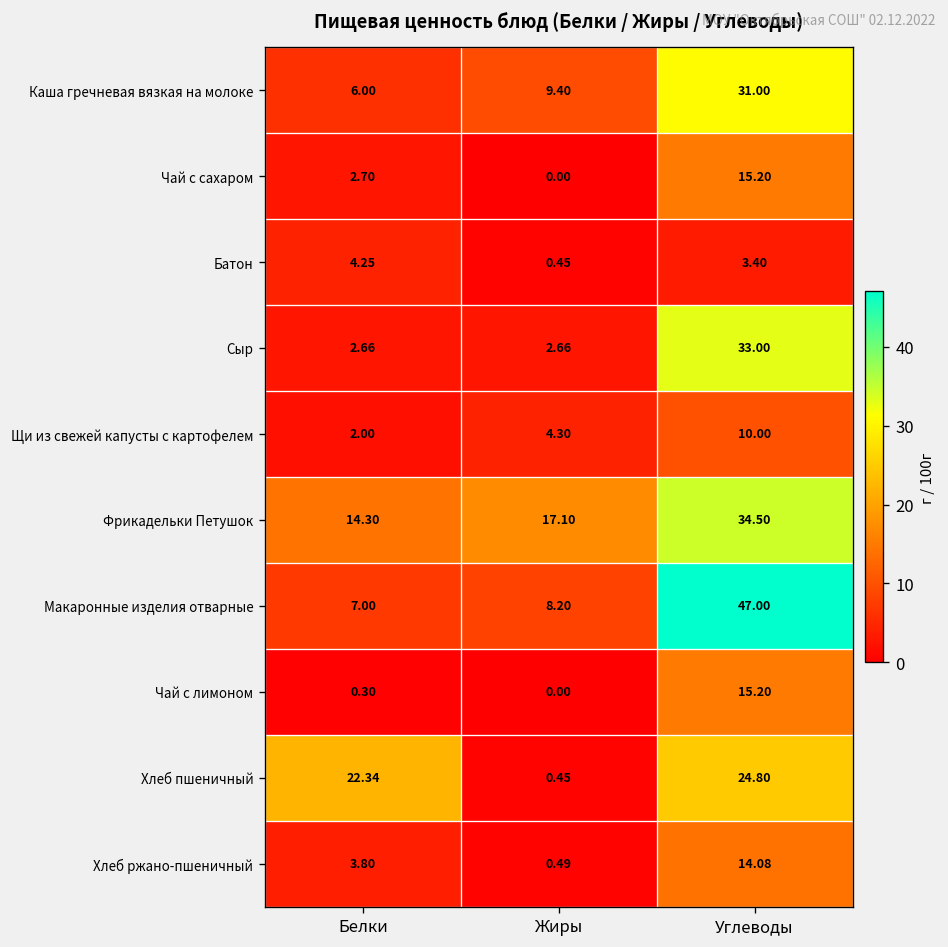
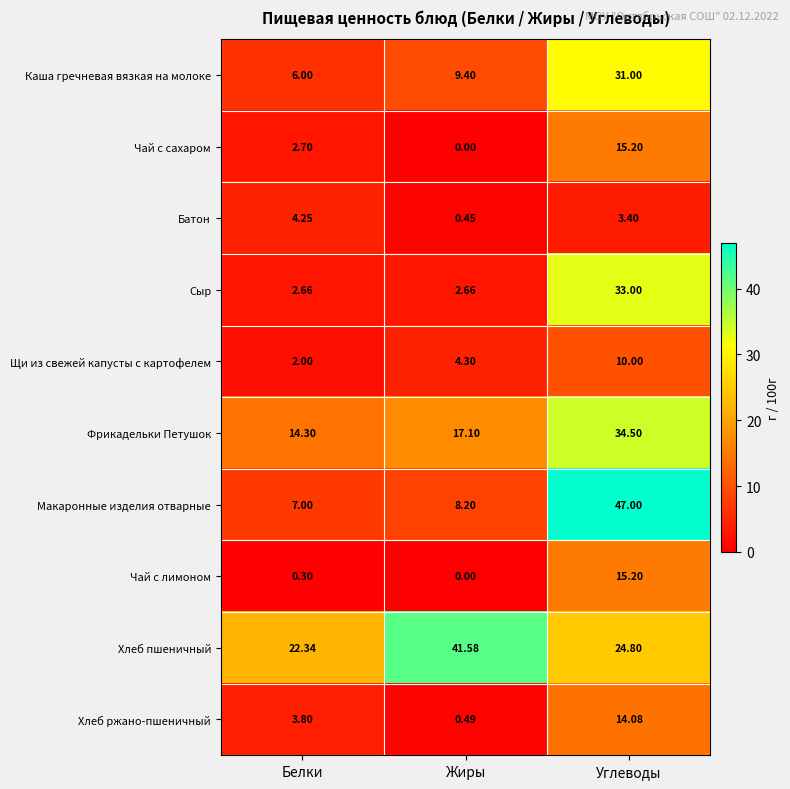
  {
    "Каша гречневая вязкая на молоке": {
      "Белки": 6.00,
      "Жиры": 9.40,
      "Углеводы": 31.00
    },
    "Чай с сахаром": {
      "Белки": 2.70,
      "Жиры": 0.00,
      "Углеводы": 15.20
    },
    "Батон": {
      "Белки": 4.25,
      "Жиры": 0.45,
      "Углеводы": 3.40
    },
    "Сыр": {
      "Белки": 2.66,
      "Жиры": 2.66,
      "Углеводы": 33.00
    },
    "Щи из свежей капусты с картофелем": {
      "Белки": 2.00,
      "Жиры": 4.30,
      "Углеводы": 10.00
    },
    "Фрикадельки Петушок": {
      "Белки": 14.30,
      "Жиры": 17.10,
      "Углеводы": 34.50
    },
    "Макаронные изделия отварные": {
      "Белки": 7.00,
      "Жиры": 8.20,
      "Углеводы": 47.00
    },
    "Чай с лимоном": {
      "Белки": 0.30,
      "Жиры": 0.00,
      "Углеводы": 15.20
    },
    "Хлеб пшеничный": {
      "Белки": 22.34,
-     "Жиры": 0.45,
+     "Жиры": 41.58,
      "Углеводы": 24.80
    },
    "Хлеб ржано-пшеничный": {
      "Белки": 3.80,
      "Жиры": 0.49,
      "Углеводы": 14.08
    }
  }
